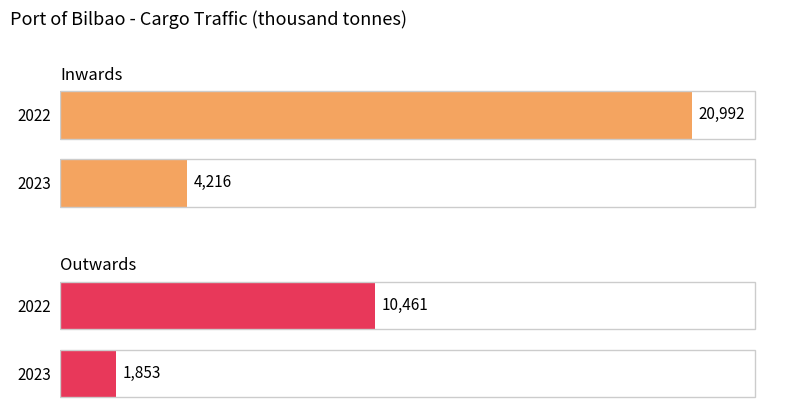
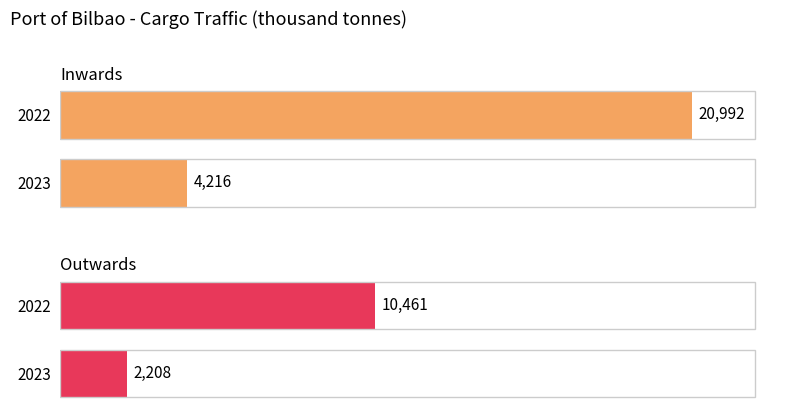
  {
    "Inwards": {
      "2022": "20,992",
      "2023": "4,216"
    },
    "Outwards": {
      "2022": "10,461",
-     "2023": "1,853"
+     "2023": "2,208"
    }
  }
